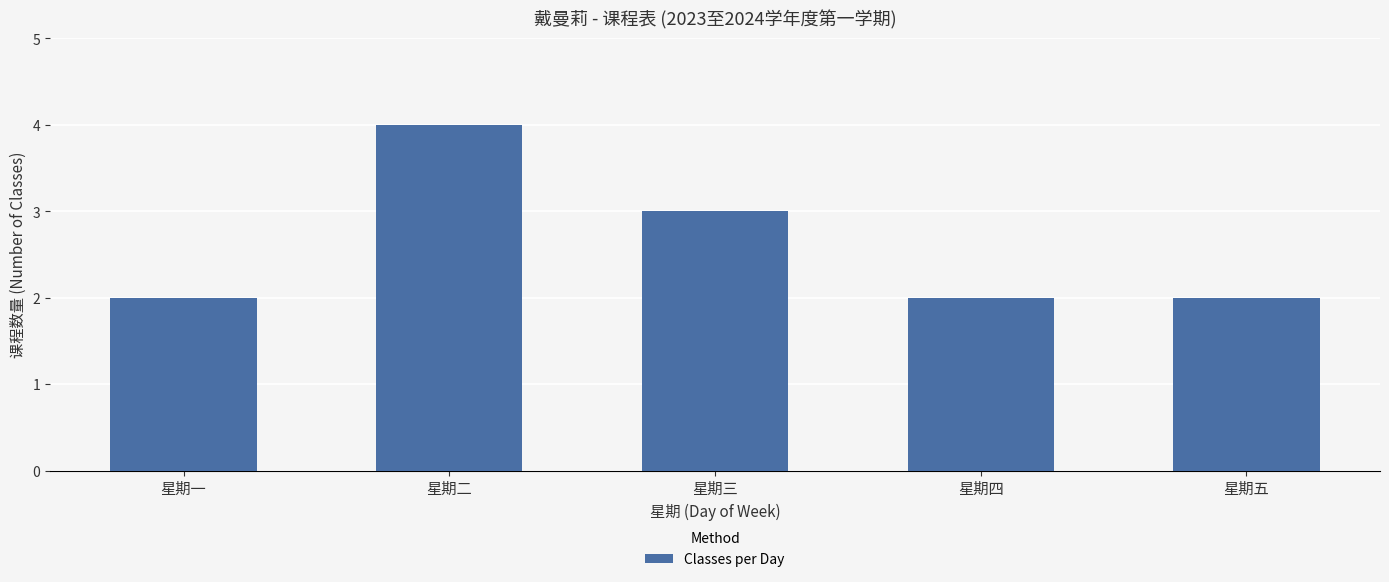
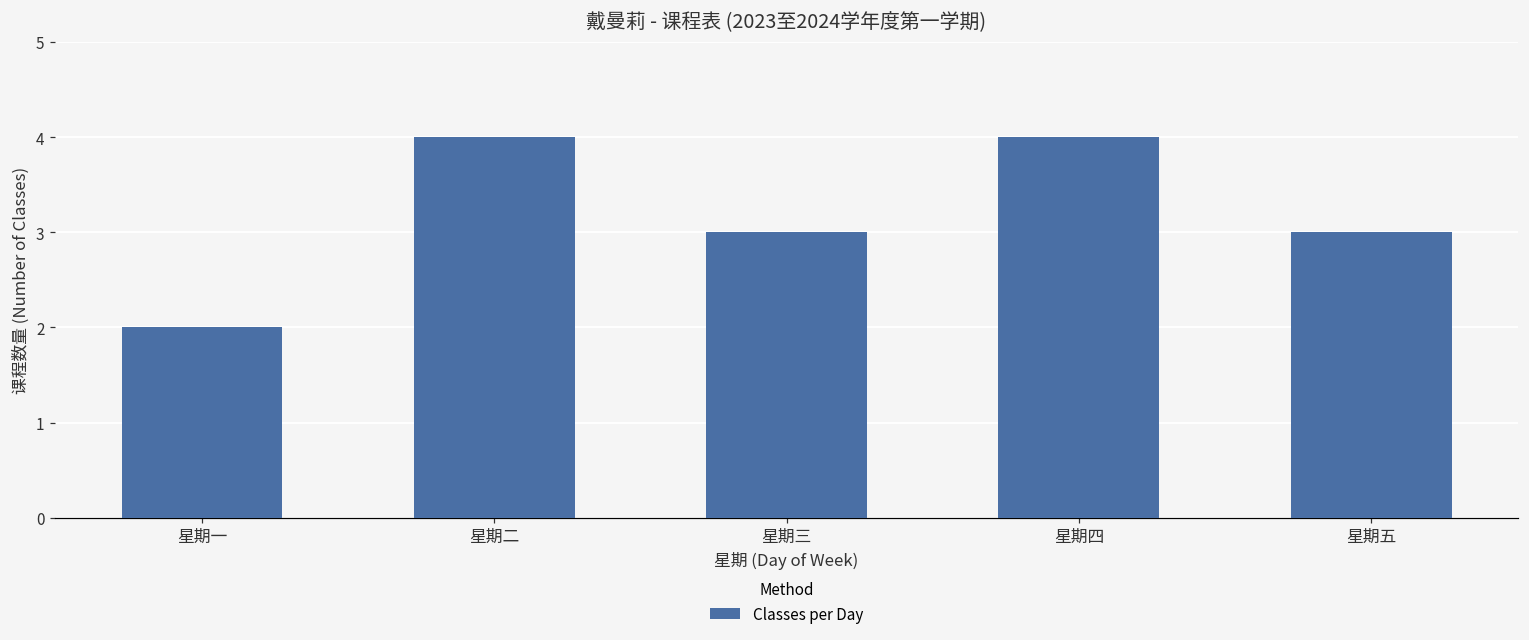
  {
    "星期一": 2,
    "星期二": 4,
    "星期三": 3,
-   "星期四": 2,
-   "星期五": 2
+   "星期四": 4,
+   "星期五": 3
  }
